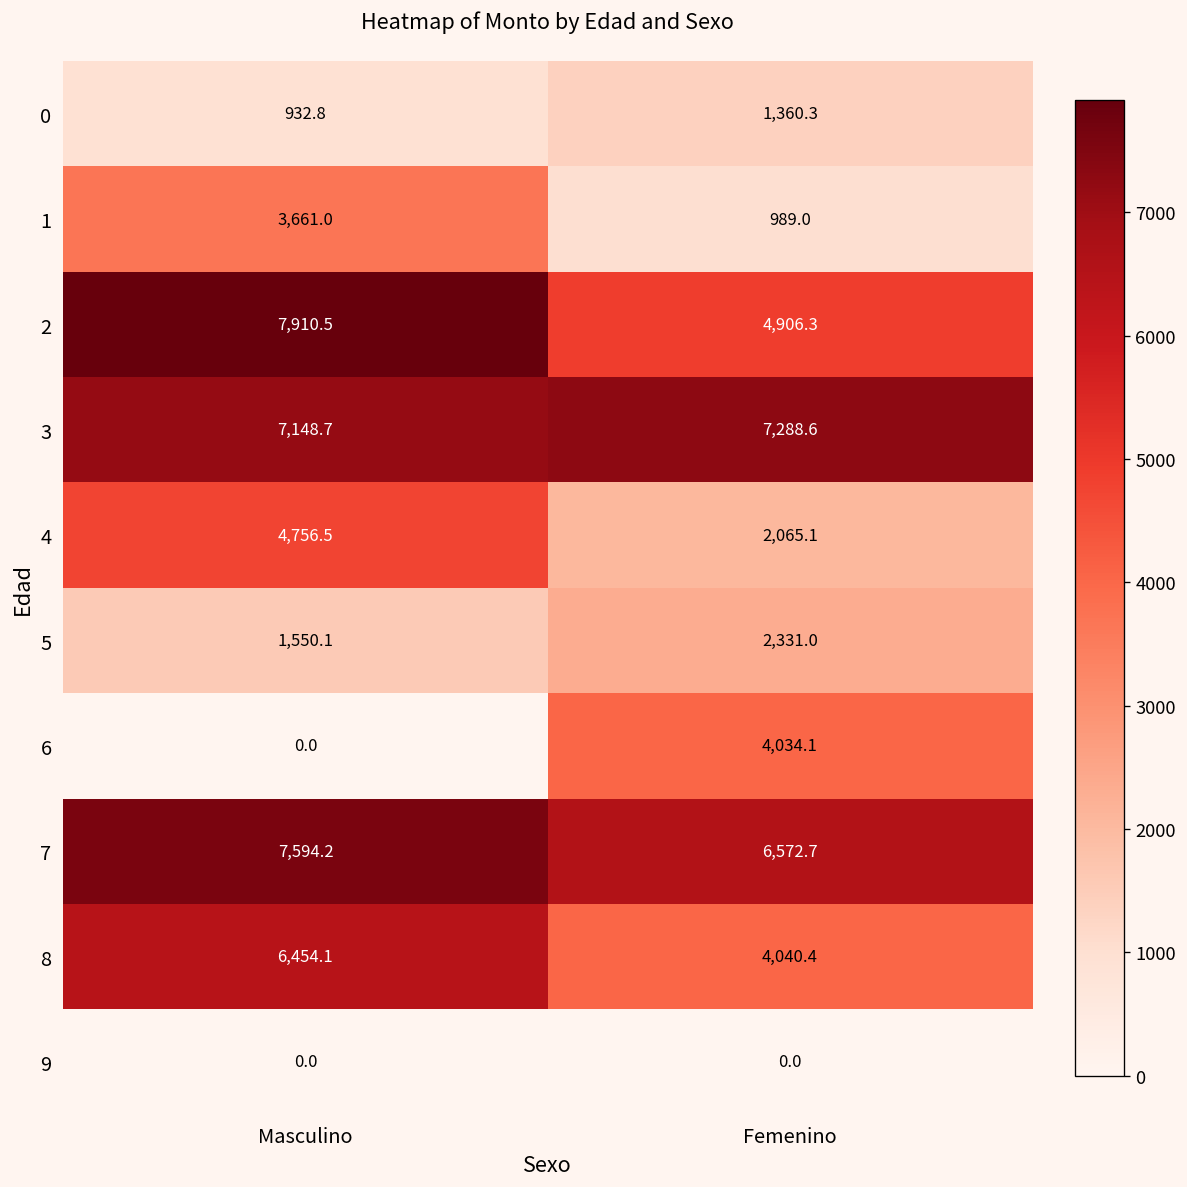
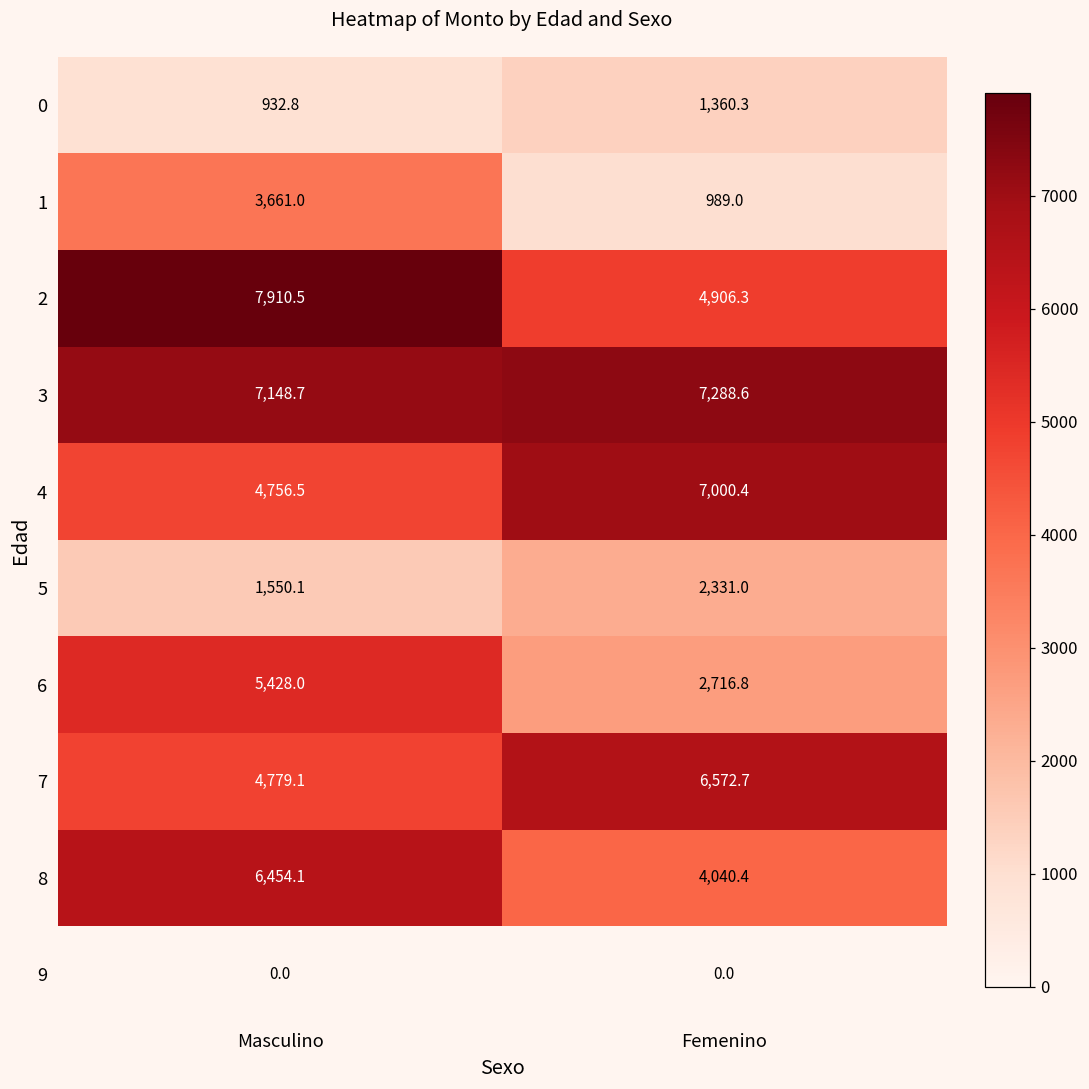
  {
    "0": {
      "Masculino": "932.8",
      "Femenino": "1,360.3"
    },
    "1": {
      "Masculino": "3,661.0",
      "Femenino": "989.0"
    },
    "2": {
      "Masculino": "7,910.5",
      "Femenino": "4,906.3"
    },
    "3": {
      "Masculino": "7,148.7",
      "Femenino": "7,288.6"
    },
    "4": {
      "Masculino": "4,756.5",
-     "Femenino": "2,065.1"
+     "Femenino": "7,000.4"
    },
    "5": {
      "Masculino": "1,550.1",
      "Femenino": "2,331.0"
    },
    "6": {
-     "Masculino": "0.0",
-     "Femenino": "4,034.1"
+     "Masculino": "5,428.0",
+     "Femenino": "2,716.8"
    },
    "7": {
-     "Masculino": "7,594.2",
+     "Masculino": "4,779.1",
      "Femenino": "6,572.7"
    },
    "8": {
      "Masculino": "6,454.1",
      "Femenino": "4,040.4"
    },
    "9": {
      "Masculino": "0.0",
      "Femenino": "0.0"
    }
  }
